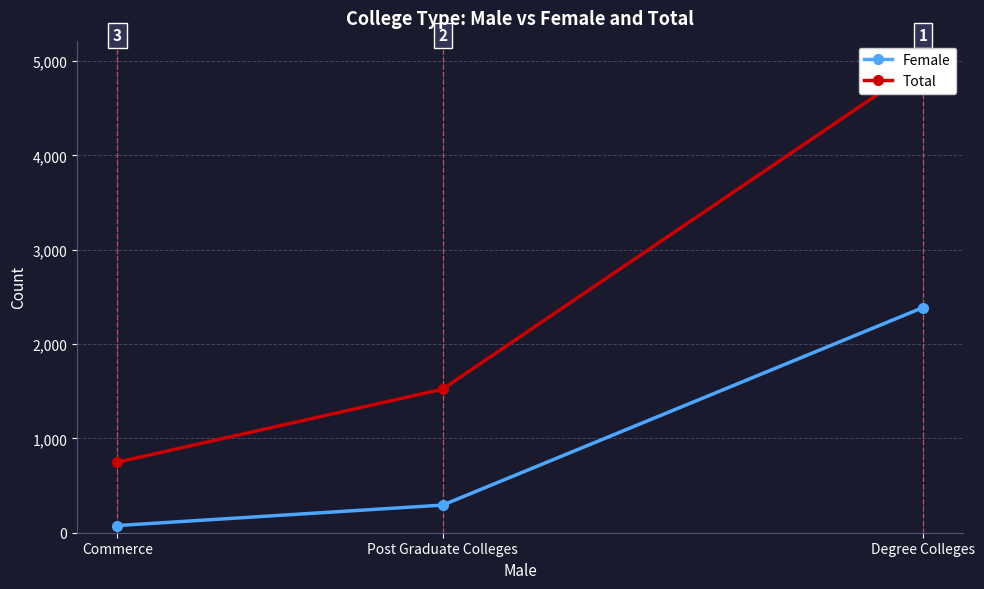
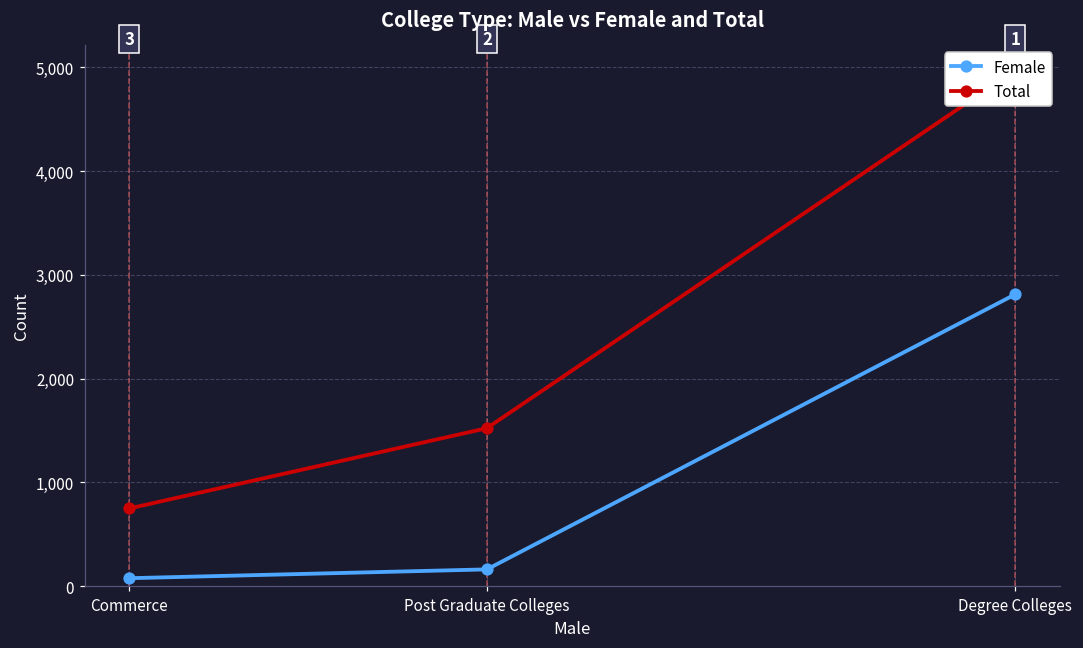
  {
    "Female": {
      "Commerce": "100",
-     "Post Graduate Colleges": "300",
-     "Degree Colleges": "2,400"
+     "Post Graduate Colleges": "200",
+     "Degree Colleges": "2,800"
    },
    "Total": {
      "Commerce": "700",
      "Post Graduate Colleges": "1,500"
    }
  }
